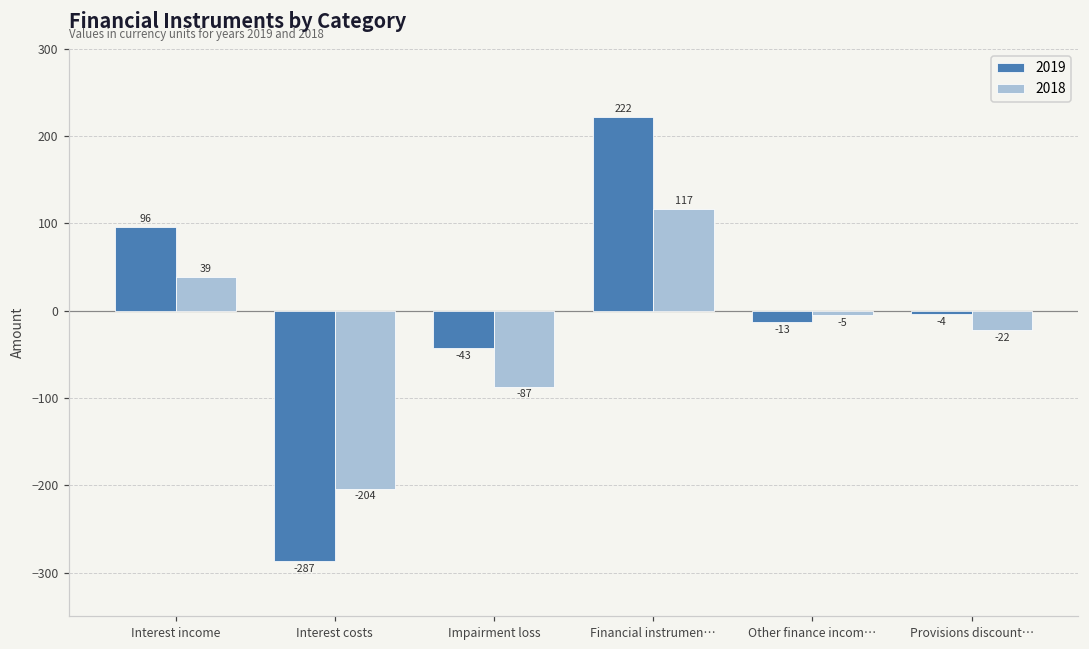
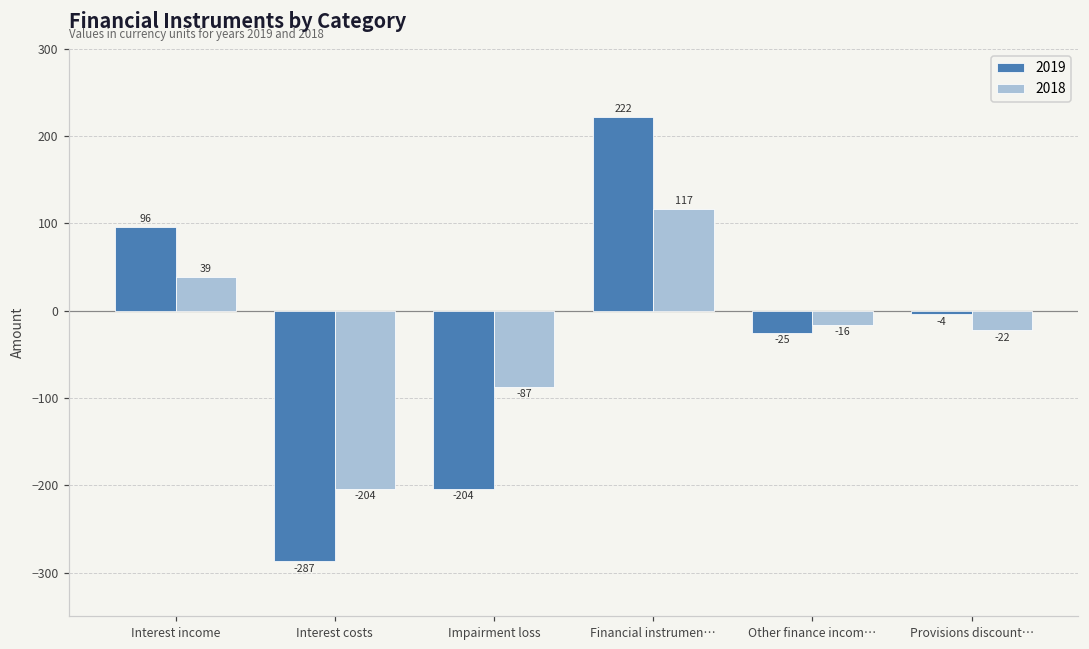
  {
    "2019": {
      "Interest income": 96,
      "Interest costs": -287,
-     "Impairment loss": -43,
+     "Impairment loss": -204,
      "Financial instrumen…": 222,
-     "Other finance incom…": -13,
+     "Other finance incom…": -25,
      "Provisions discount…": -4
    },
    "2018": {
      "Interest income": 39,
      "Interest costs": -204,
      "Impairment loss": -87,
      "Financial instrumen…": 117,
-     "Other finance incom…": -5,
+     "Other finance incom…": -16,
      "Provisions discount…": -22
    }
  }
